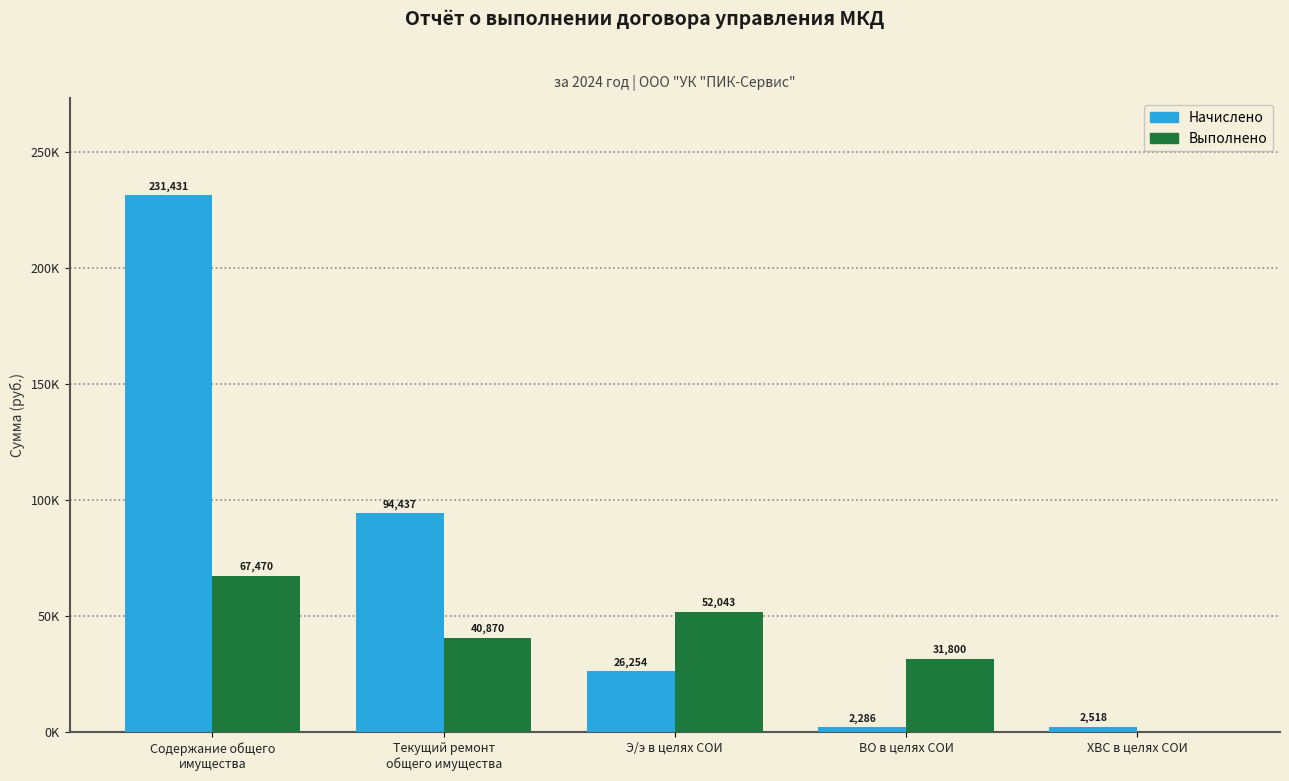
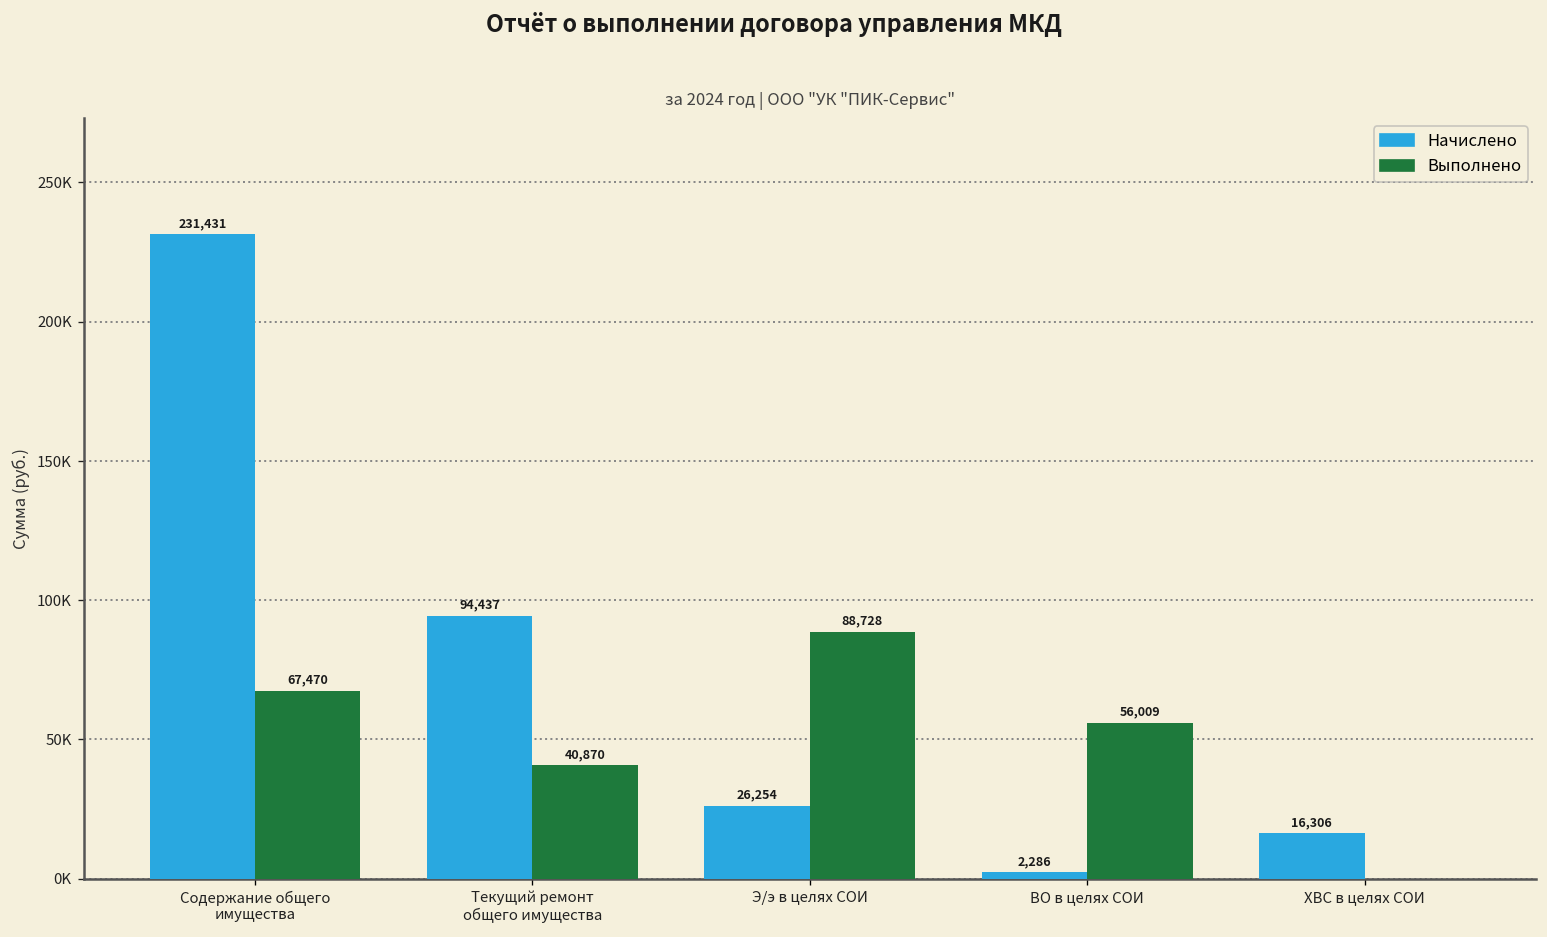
  {
    "Начислено": {
      "Содержание общего имущества": "231,431",
      "Текущий ремонт общего имущества": "94,437",
      "Э/э в целях СОИ": "26,254",
      "ВО в целях СОИ": "2,286",
-     "ХВС в целях СОИ": "2,518"
+     "ХВС в целях СОИ": "16,306"
    },
    "Выполнено": {
      "Содержание общего имущества": "67,470",
      "Текущий ремонт общего имущества": "40,870",
-     "Э/э в целях СОИ": "52,043",
-     "ВО в целях СОИ": "31,800"
+     "Э/э в целях СОИ": "88,728",
+     "ВО в целях СОИ": "56,009"
    }
  }
